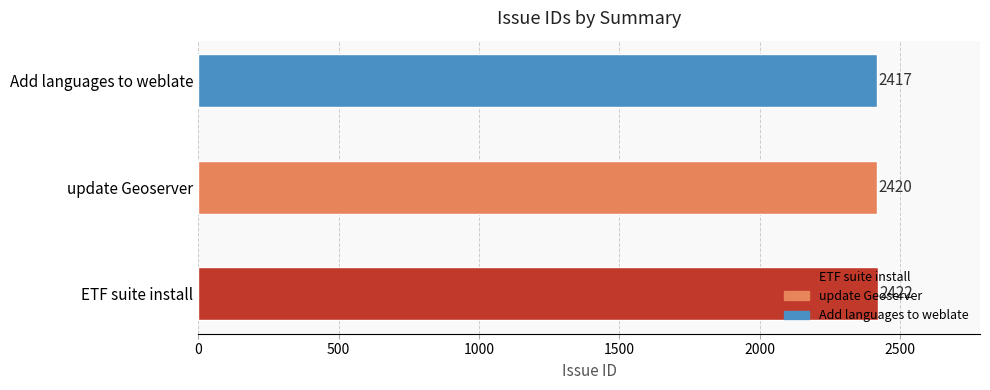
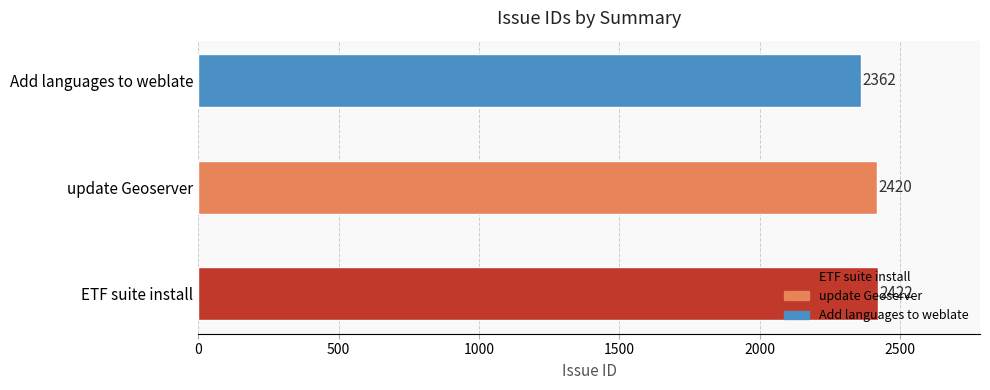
  {
-   "Add languages to weblate": 2417,
+   "Add languages to weblate": 2362,
    "update Geoserver": 2420,
    "ETF suite install": 2422
  }
